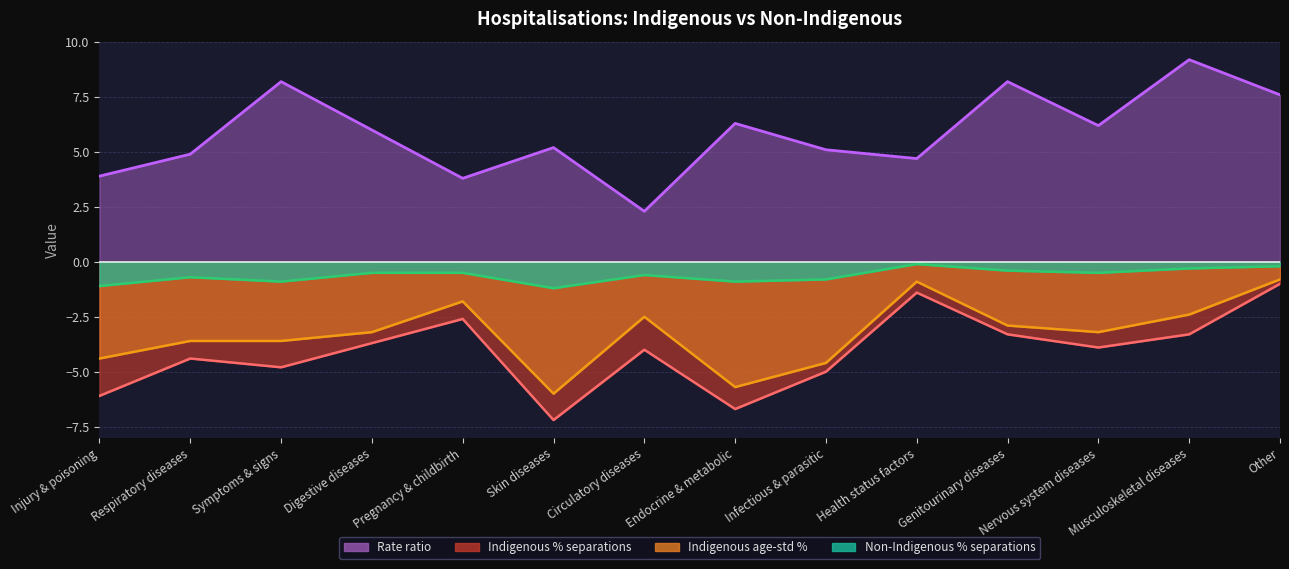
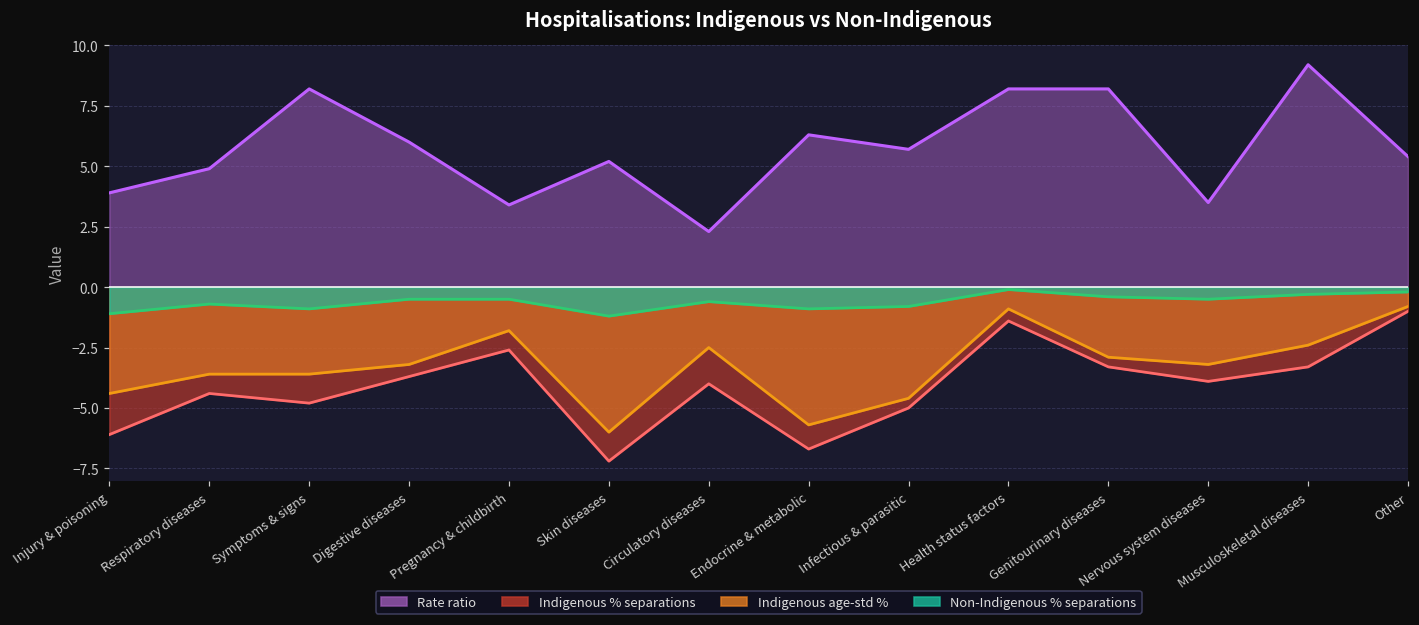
  {
    "Rate ratio": {
      "Injury & poisoning": 3.9,
      "Respiratory diseases": 4.9,
      "Symptoms & signs": 8.2,
      "Digestive diseases": 6.0,
-     "Pregnancy & childbirth": 3.8,
+     "Pregnancy & childbirth": 3.4,
      "Skin diseases": 5.2,
      "Circulatory diseases": 2.3,
      "Endocrine & metabolic": 6.3,
-     "Infectious & parasitic": 5.1,
-     "Health status factors": 4.7,
+     "Infectious & parasitic": 5.7,
+     "Health status factors": 8.2,
      "Genitourinary diseases": 8.2,
-     "Nervous system diseases": 6.2,
+     "Nervous system diseases": 3.5,
      "Musculoskeletal diseases": 9.2,
-     "Other": 7.6
+     "Other": 5.4
    }
  }
